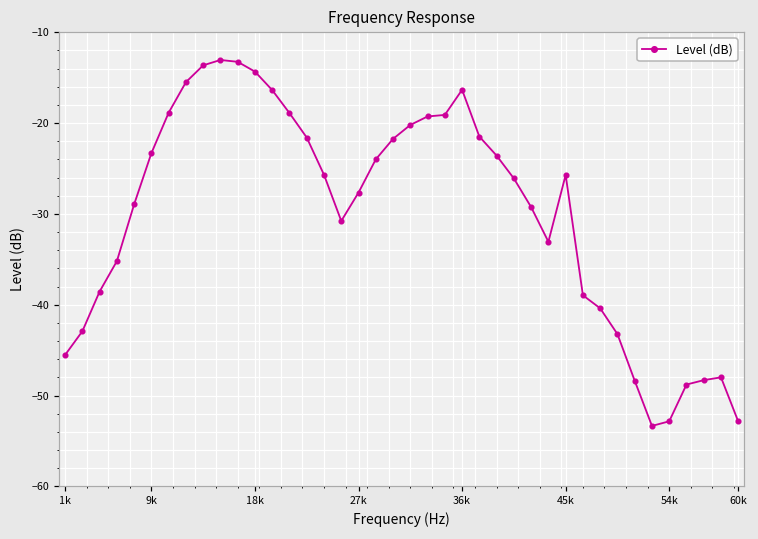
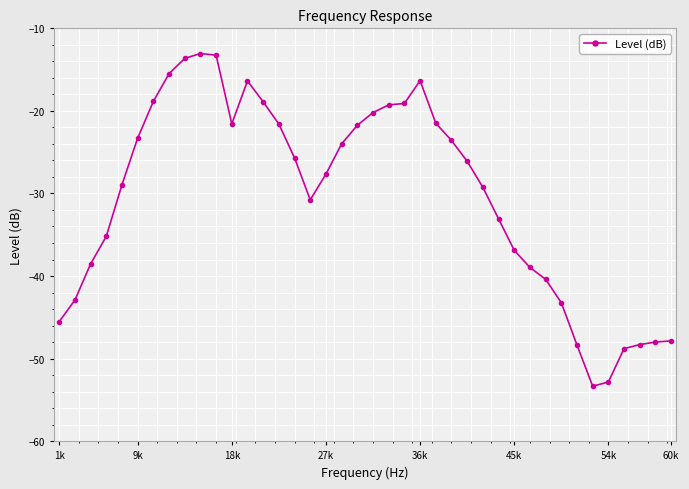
  {
    "1k": -46,
    "9k": -23,
-   "18k": -14,
+   "18k": -22,
    "27k": -28,
    "36k": -16,
-   "45k": -26,
+   "45k": -37,
    "54k": -53,
-   "60k": -53
+   "60k": -48
  }
